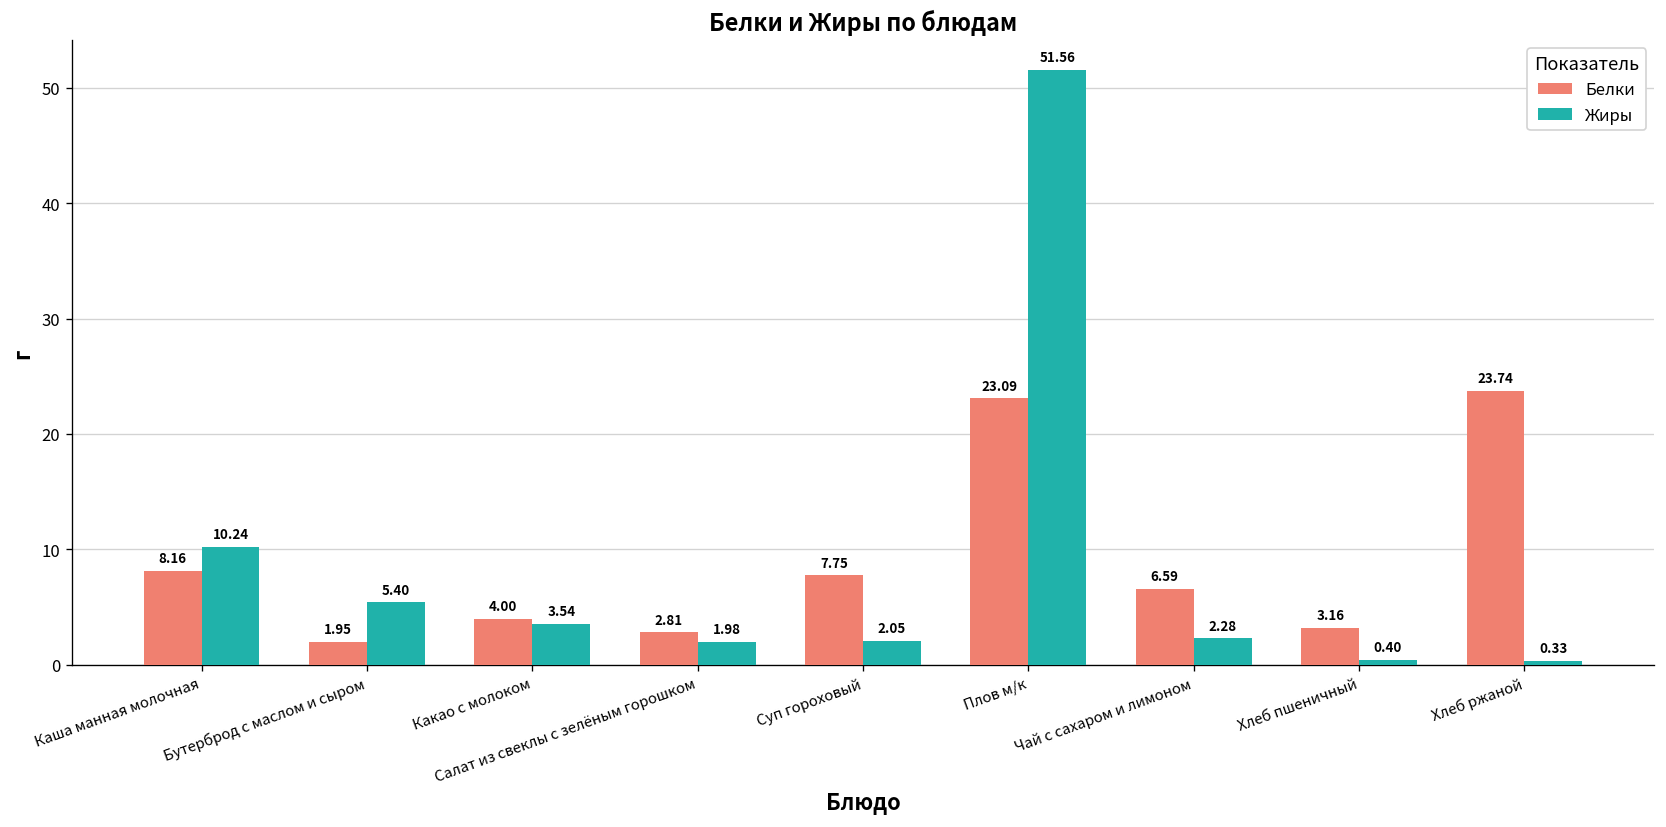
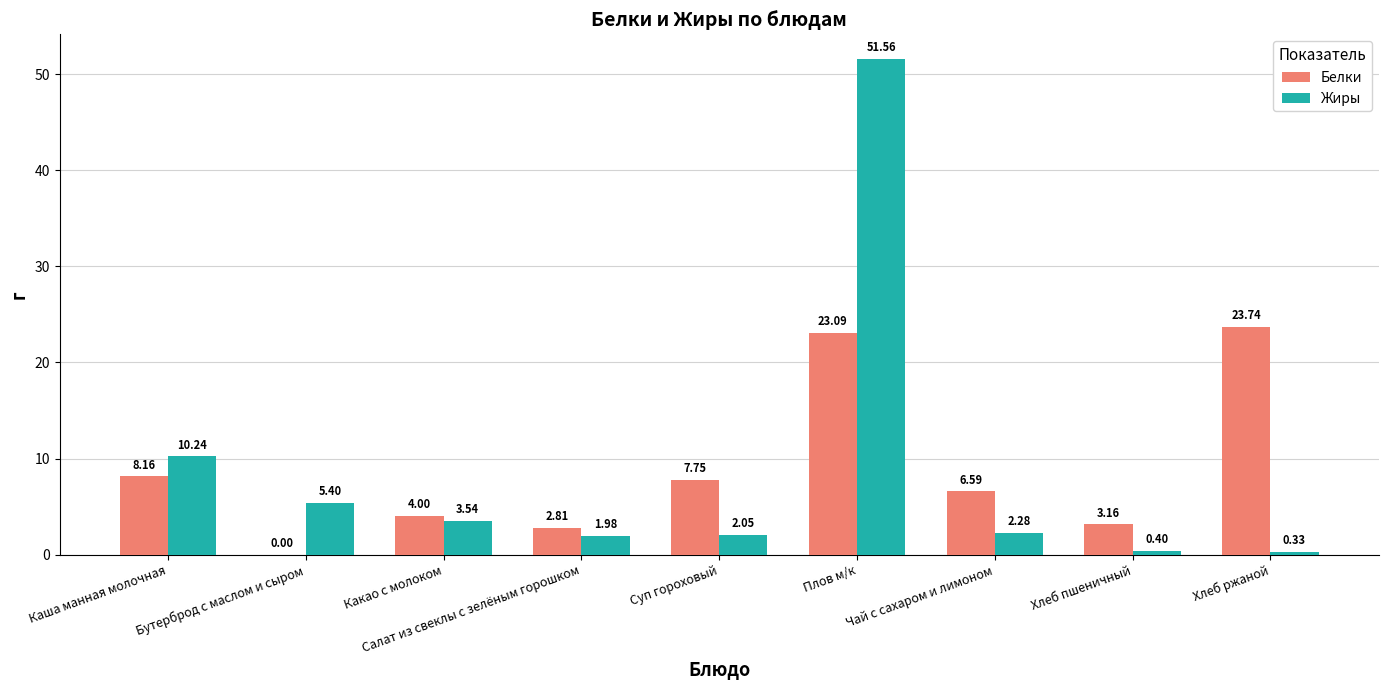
  {
    "Белки": {
      "Каша манная молочная": 8.16,
-     "Бутерброд с маслом и сыром": 1.95,
+     "Бутерброд с маслом и сыром": 0.00,
      "Какао с молоком": 4.00,
      "Салат из свеклы с зелёным горошком": 2.81,
      "Суп гороховый": 7.75,
      "Плов м/к": 23.09,
      "Чай с сахаром и лимоном": 6.59,
      "Хлеб пшеничный": 3.16,
      "Хлеб ржаной": 23.74
    },
    "Жиры": {
      "Каша манная молочная": 10.24,
      "Бутерброд с маслом и сыром": 5.40,
      "Какао с молоком": 3.54,
      "Салат из свеклы с зелёным горошком": 1.98,
      "Суп гороховый": 2.05,
      "Плов м/к": 51.56,
      "Чай с сахаром и лимоном": 2.28,
      "Хлеб пшеничный": 0.40,
      "Хлеб ржаной": 0.33
    }
  }
